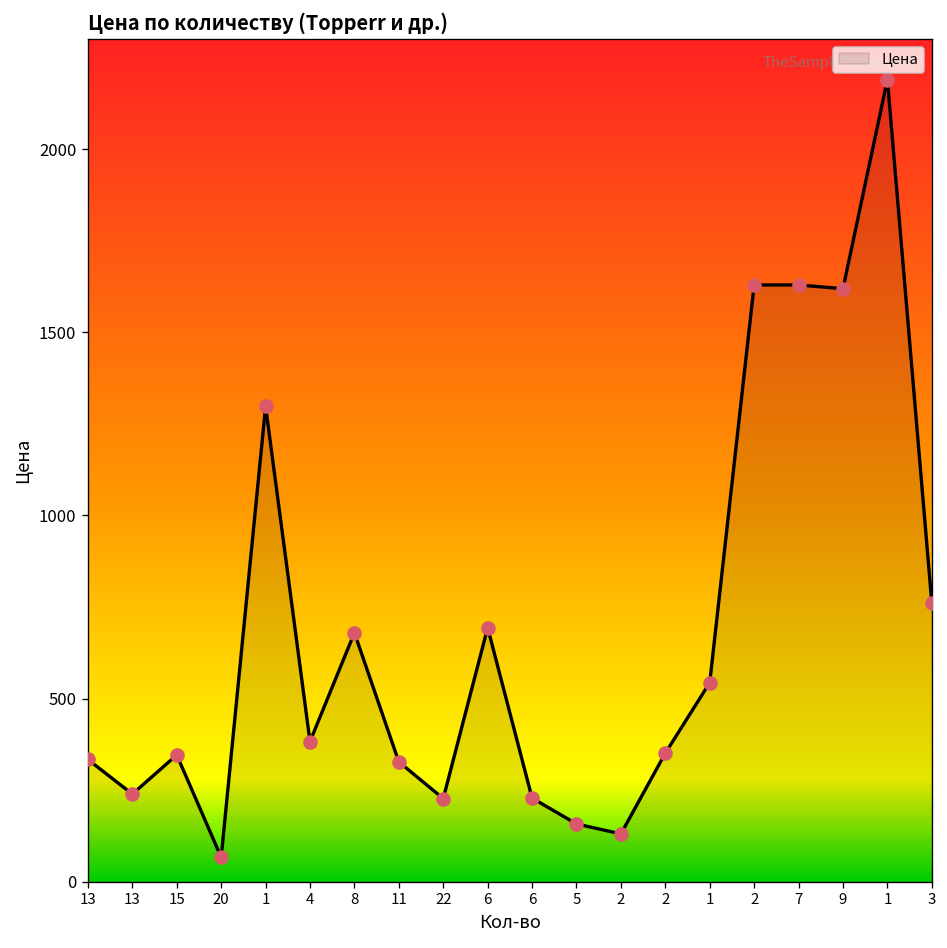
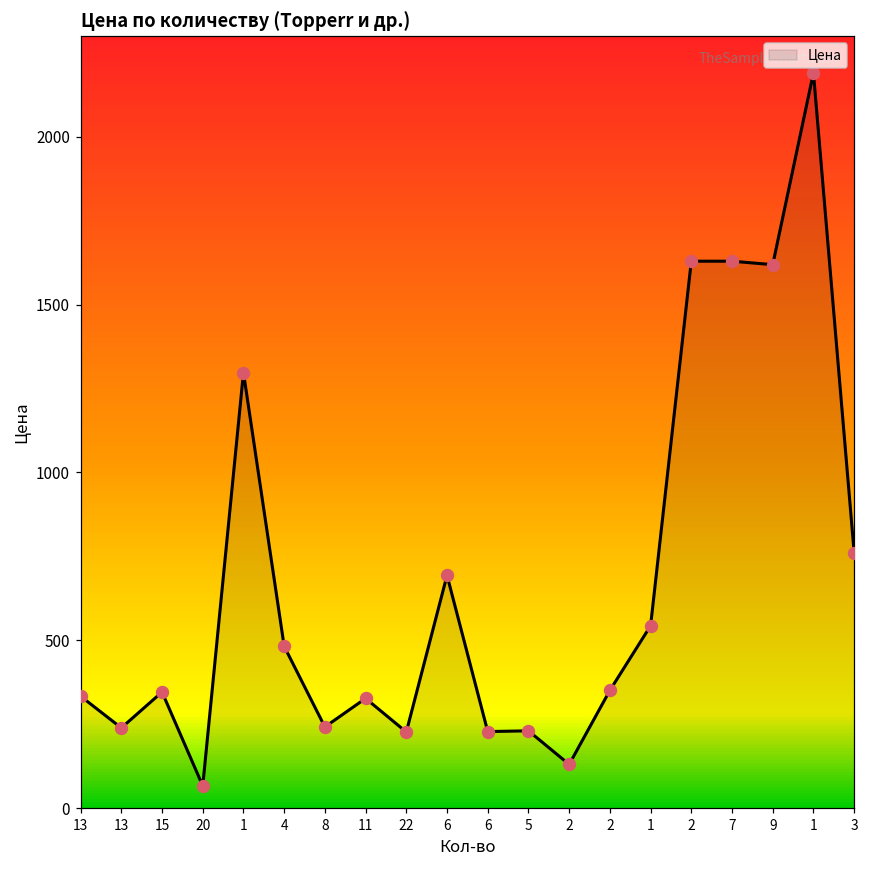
  {
    "15": 350,
    "20": 70,
-   "4": 380,
-   "8": 680,
+   "4": 480,
+   "8": 240,
    "11": 330,
    "22": 230,
-   "5": 160,
+   "5": 230,
    "7": 1630,
    "9": 1620,
    "3": 760
  }
